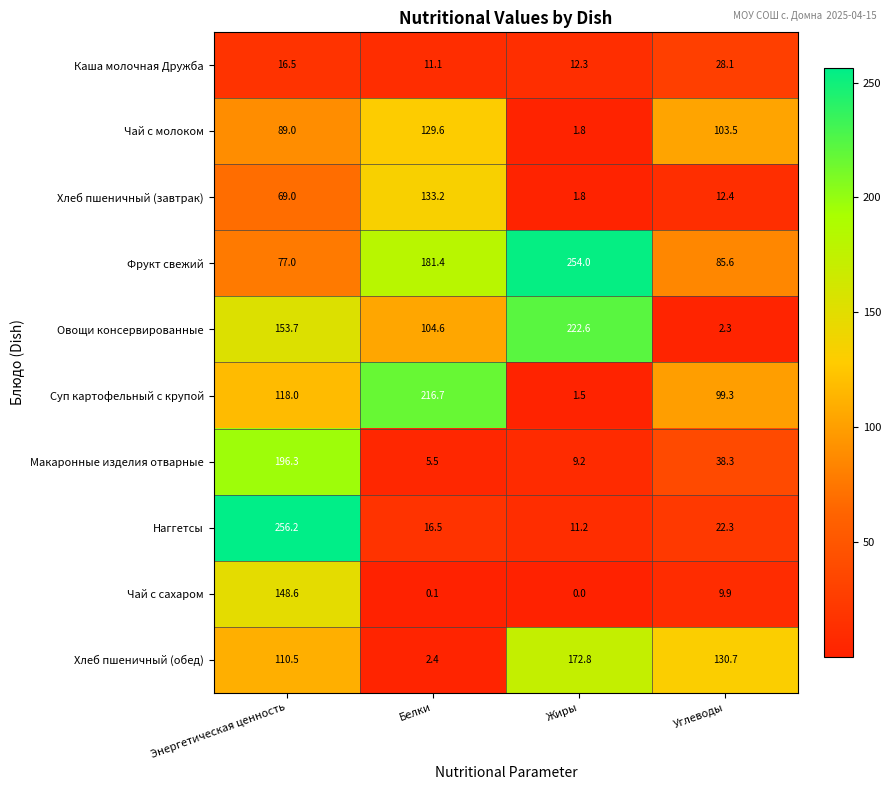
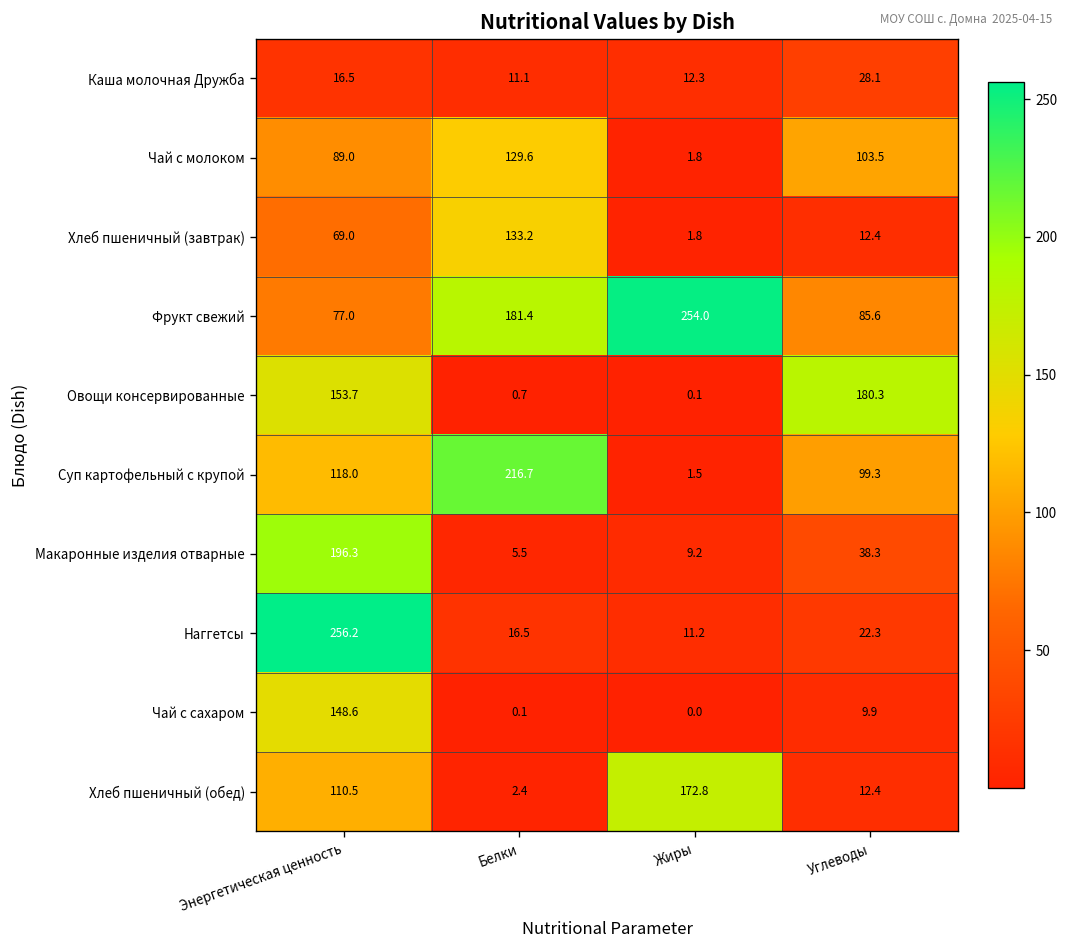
  {
    "Каша молочная Дружба": {
      "Энергетическая ценность": 16.5,
      "Белки": 11.1,
      "Жиры": 12.3,
      "Углеводы": 28.1
    },
    "Чай с молоком": {
      "Энергетическая ценность": 89.0,
      "Белки": 129.6,
      "Жиры": 1.8,
      "Углеводы": 103.5
    },
    "Хлеб пшеничный (завтрак)": {
      "Энергетическая ценность": 69.0,
      "Белки": 133.2,
      "Жиры": 1.8,
      "Углеводы": 12.4
    },
    "Фрукт свежий": {
      "Энергетическая ценность": 77.0,
      "Белки": 181.4,
      "Жиры": 254.0,
      "Углеводы": 85.6
    },
    "Овощи консервированные": {
      "Энергетическая ценность": 153.7,
-     "Белки": 104.6,
-     "Жиры": 222.6,
-     "Углеводы": 2.3
+     "Белки": 0.7,
+     "Жиры": 0.1,
+     "Углеводы": 180.3
    },
    "Суп картофельный с крупой": {
      "Энергетическая ценность": 118.0,
      "Белки": 216.7,
      "Жиры": 1.5,
      "Углеводы": 99.3
    },
    "Макаронные изделия отварные": {
      "Энергетическая ценность": 196.3,
      "Белки": 5.5,
      "Жиры": 9.2,
      "Углеводы": 38.3
    },
    "Наггетсы": {
      "Энергетическая ценность": 256.2,
      "Белки": 16.5,
      "Жиры": 11.2,
      "Углеводы": 22.3
    },
    "Чай с сахаром": {
      "Энергетическая ценность": 148.6,
      "Белки": 0.1,
      "Жиры": 0.0,
      "Углеводы": 9.9
    },
    "Хлеб пшеничный (обед)": {
      "Энергетическая ценность": 110.5,
      "Белки": 2.4,
      "Жиры": 172.8,
-     "Углеводы": 130.7
+     "Углеводы": 12.4
    }
  }
